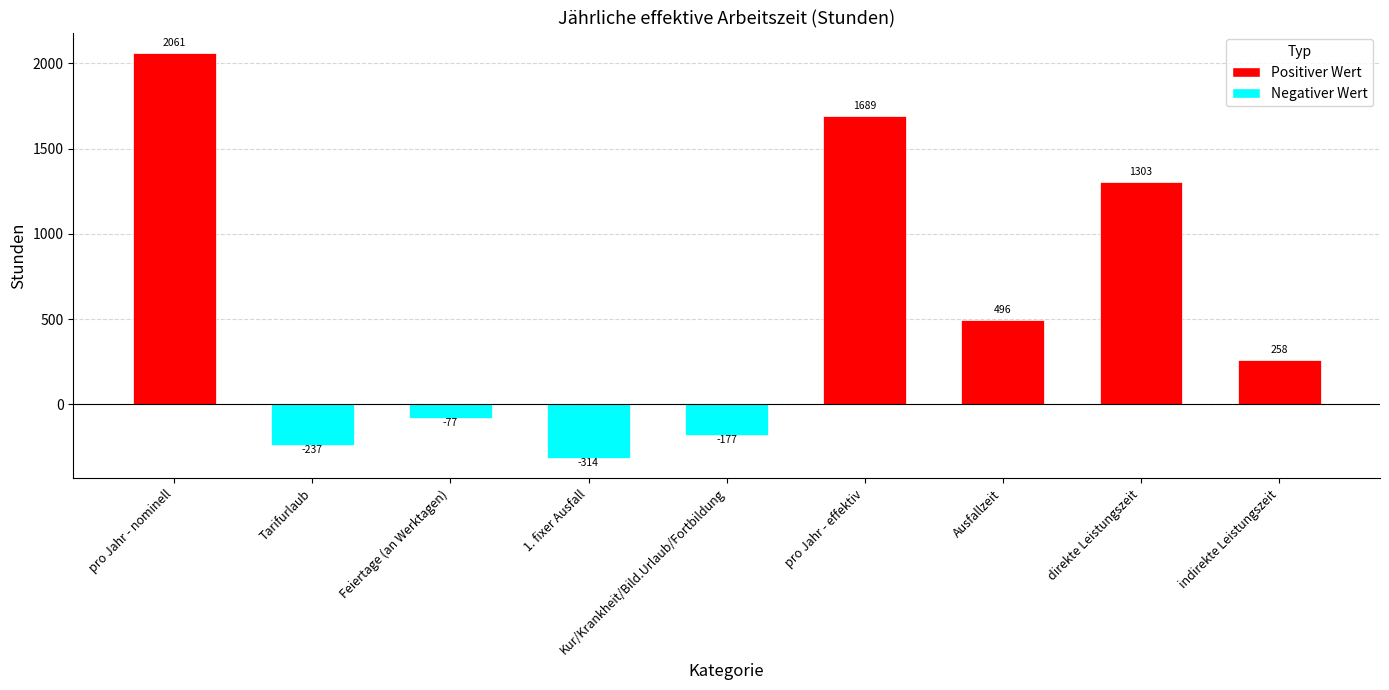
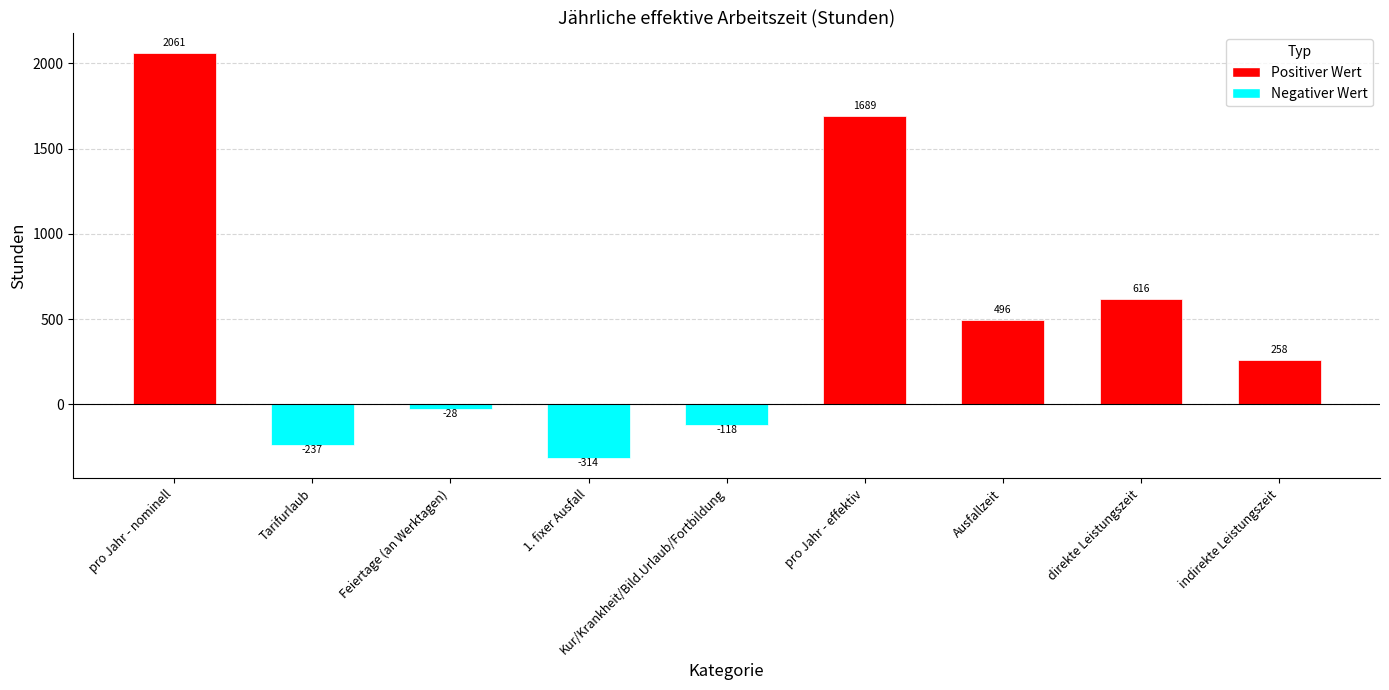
  {
    "pro Jahr - nominell": 2061,
    "Tarifurlaub": -237,
-   "Feiertage (an Werktagen)": -77,
+   "Feiertage (an Werktagen)": -28,
    "1. fixer Ausfall": -314,
-   "Kur/Krankheit/Bild.Urlaub/Fortbildung": -177,
+   "Kur/Krankheit/Bild.Urlaub/Fortbildung": -118,
    "pro Jahr - effektiv": 1689,
    "Ausfallzeit": 496,
-   "direkte Leistungszeit": 1303,
+   "direkte Leistungszeit": 616,
    "indirekte Leistungszeit": 258
  }
